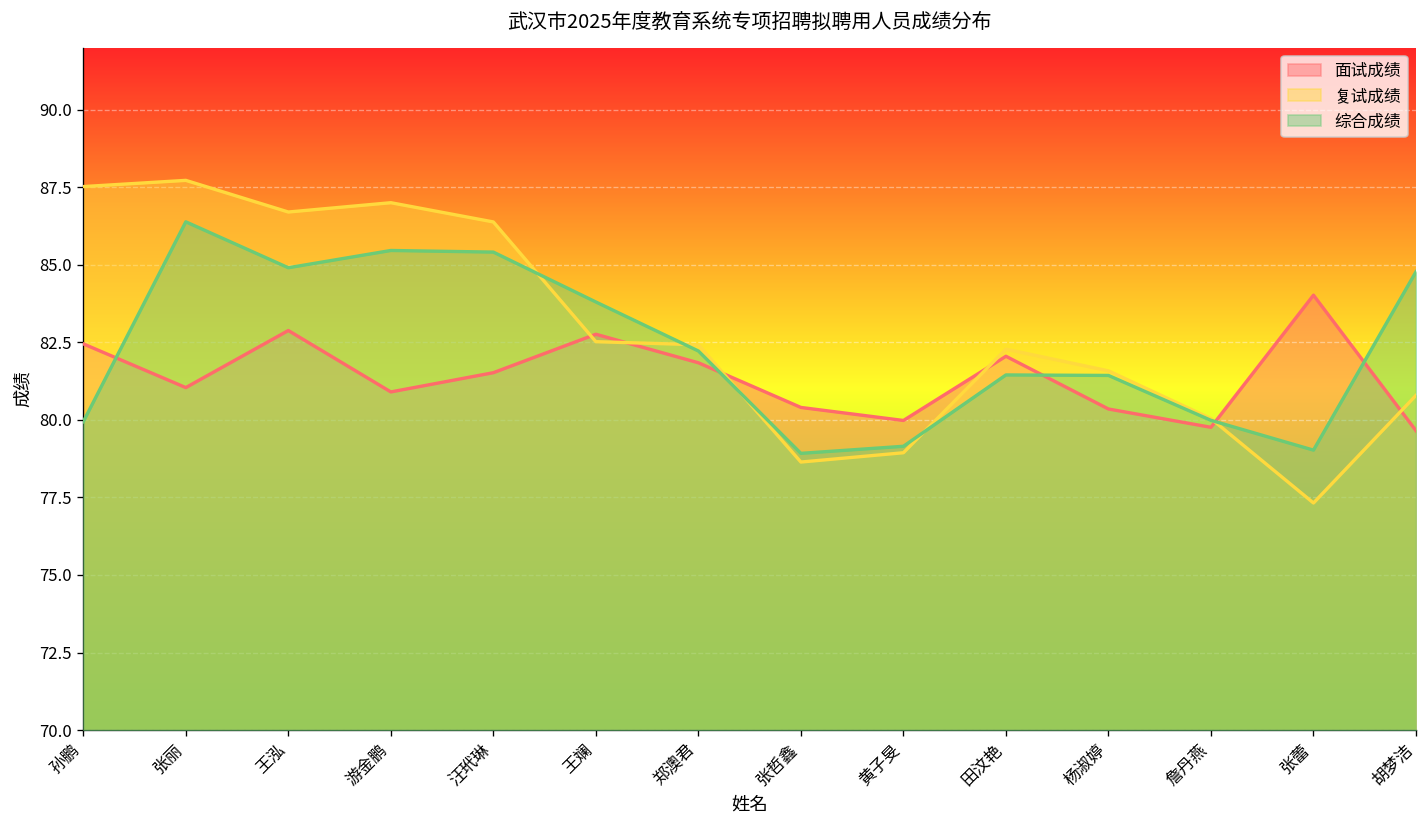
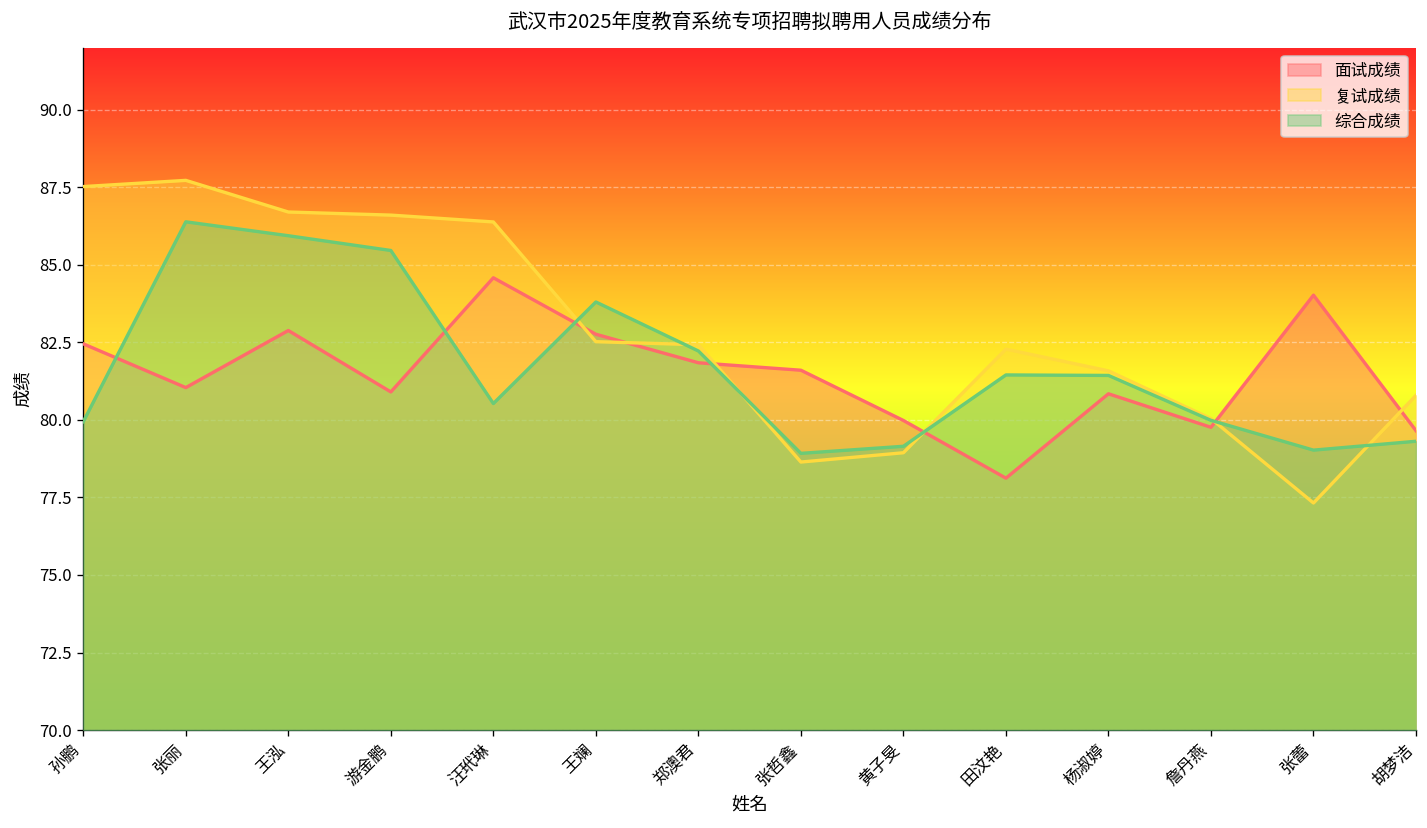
  {
    "面试成绩": {
      "孙鹏": 82.5,
      "张丽": 81.0,
      "王泓": 82.9,
      "游金鹏": 80.9,
-     "汪玳琳": 81.5,
+     "汪玳琳": 84.6,
      "王斓": 82.8,
      "郑澳君": 81.8,
-     "张哲鑫": 80.4,
+     "张哲鑫": 81.6,
      "黄子旻": 80.0,
-     "田汶艳": 82.1,
-     "杨淑婷": 80.4,
+     "田汶艳": 78.1,
+     "杨淑婷": 80.8,
      "詹丹燕": 79.8,
      "张蕾": 84.0,
      "胡梦洁": 79.7
    },
    "复试成绩": {
      "孙鹏": 87.5,
      "张丽": 87.7,
      "王泓": 86.7,
-     "游金鹏": 87.0,
+     "游金鹏": 86.6,
      "汪玳琳": 86.4,
      "王斓": 82.5,
      "郑澳君": 82.4,
      "张哲鑫": 78.6,
      "黄子旻": 78.9,
      "田汶艳": 82.3,
      "杨淑婷": 81.6,
      "张蕾": 77.3,
      "胡梦洁": 80.8
    },
    "综合成绩": {
      "孙鹏": 79.9,
      "张丽": 86.4,
-     "王泓": 84.9,
+     "王泓": 85.9,
      "游金鹏": 85.5,
-     "汪玳琳": 85.4,
+     "汪玳琳": 80.5,
      "王斓": 83.8,
      "郑澳君": 82.2,
      "张哲鑫": 78.9,
      "黄子旻": 79.1,
      "田汶艳": 81.4,
      "杨淑婷": 81.4,
      "张蕾": 79.0,
-     "胡梦洁": 84.8
+     "胡梦洁": 79.3
    }
  }
